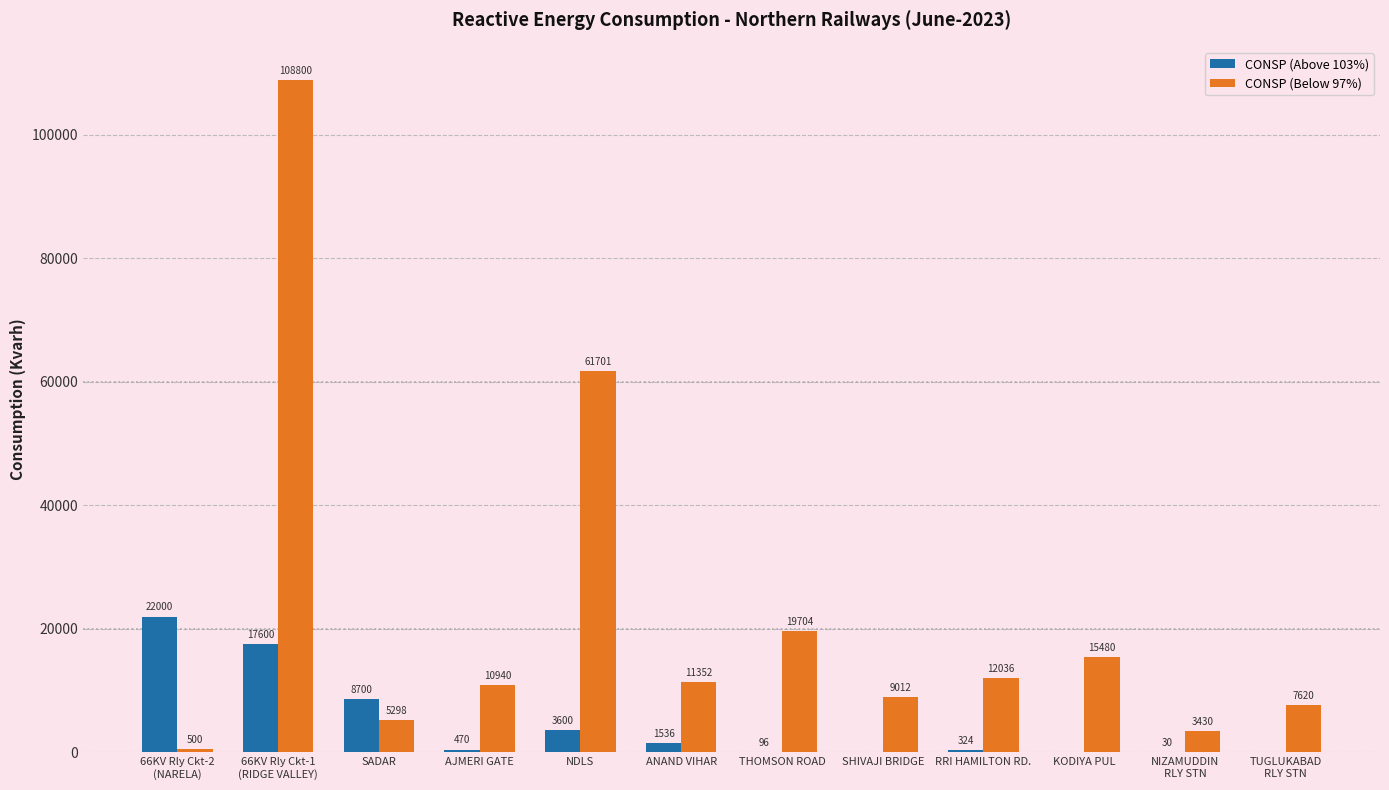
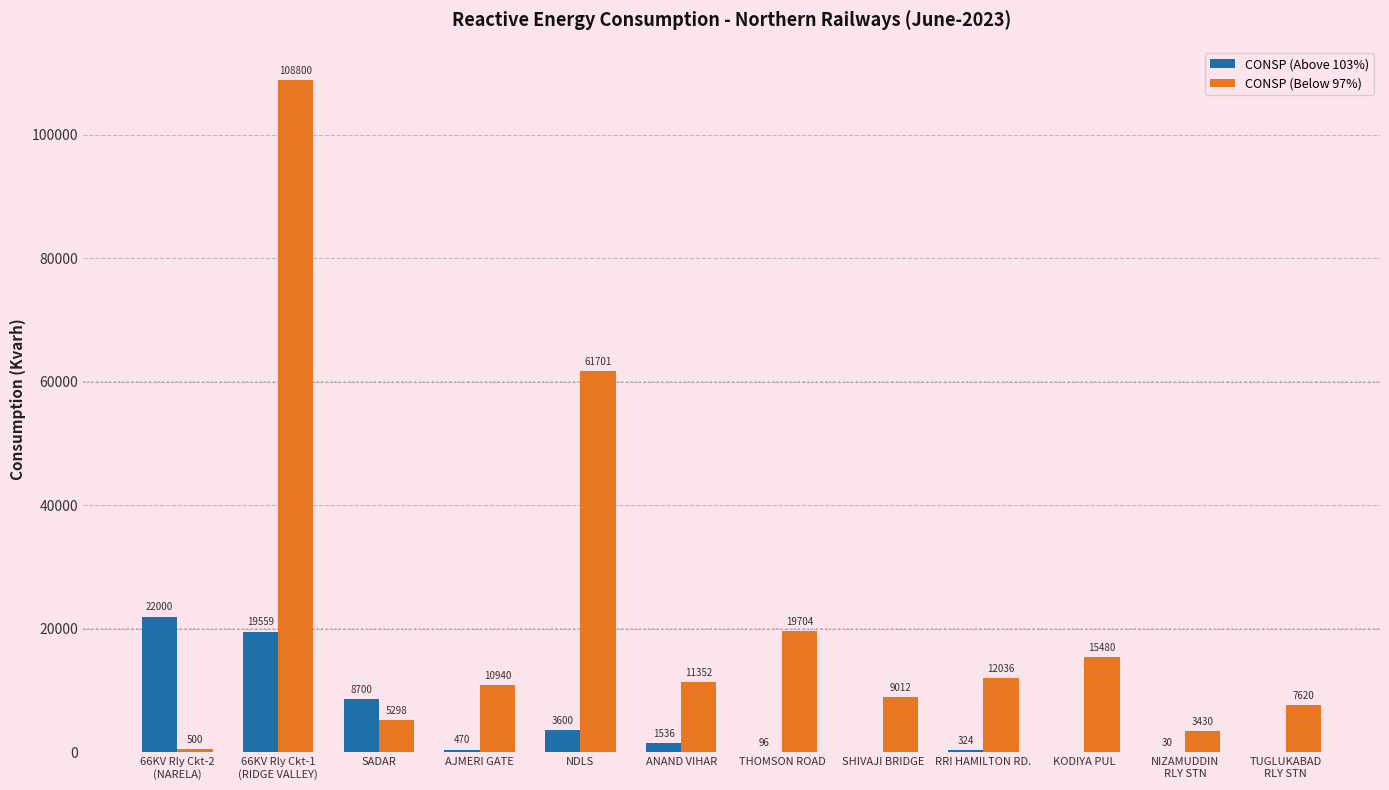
  {
    "CONSP (Above 103%)": {
      "66KV Rly Ckt-2 (NARELA)": 22000,
-     "66KV Rly Ckt-1 (RIDGE VALLEY)": 17600,
+     "66KV Rly Ckt-1 (RIDGE VALLEY)": 19559,
      "SADAR": 8700,
      "AJMERI GATE": 470,
      "NDLS": 3600,
      "ANAND VIHAR": 1536,
      "THOMSON ROAD": 96,
      "RRI HAMILTON RD.": 324,
      "NIZAMUDDIN RLY STN": 30
    },
    "CONSP (Below 97%)": {
      "66KV Rly Ckt-2 (NARELA)": 500,
      "66KV Rly Ckt-1 (RIDGE VALLEY)": 108800,
      "SADAR": 5298,
      "AJMERI GATE": 10940,
      "NDLS": 61701,
      "ANAND VIHAR": 11352,
      "THOMSON ROAD": 19704,
      "SHIVAJI BRIDGE": 9012,
      "RRI HAMILTON RD.": 12036,
      "KODIYA PUL": 15480,
      "NIZAMUDDIN RLY STN": 3430,
      "TUGLUKABAD RLY STN": 7620
    }
  }
